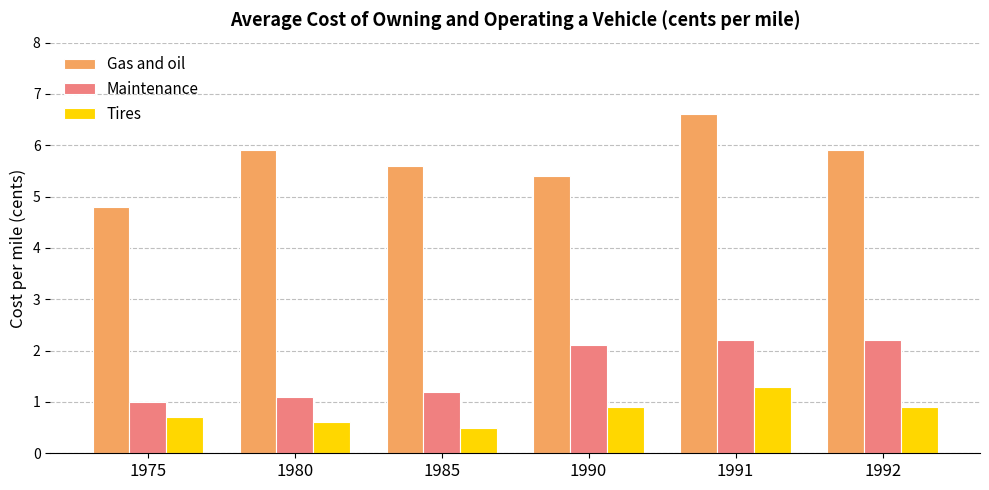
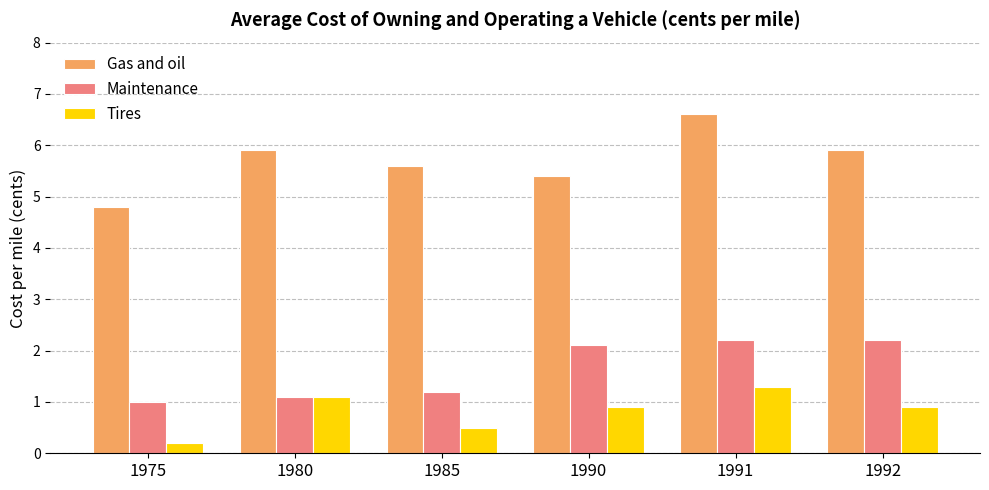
  {
    "Tires": {
-     "1975": 0.7,
-     "1980": 0.6,
+     "1975": 0.2,
+     "1980": 1.1,
      "1985": 0.5,
      "1990": 0.9,
      "1991": 1.3,
      "1992": 0.9
    }
  }
